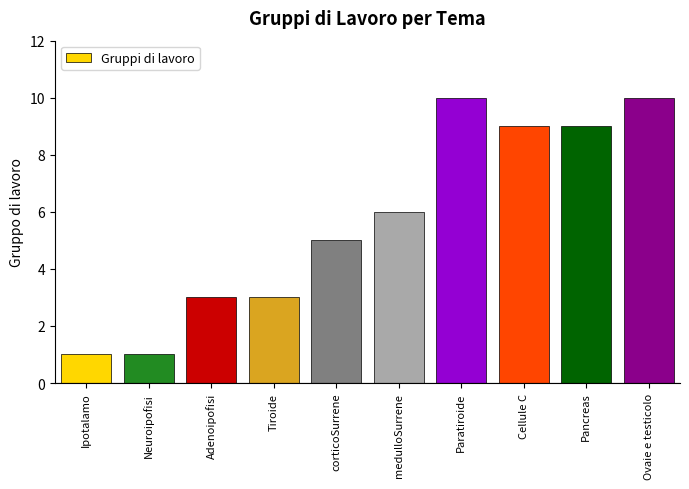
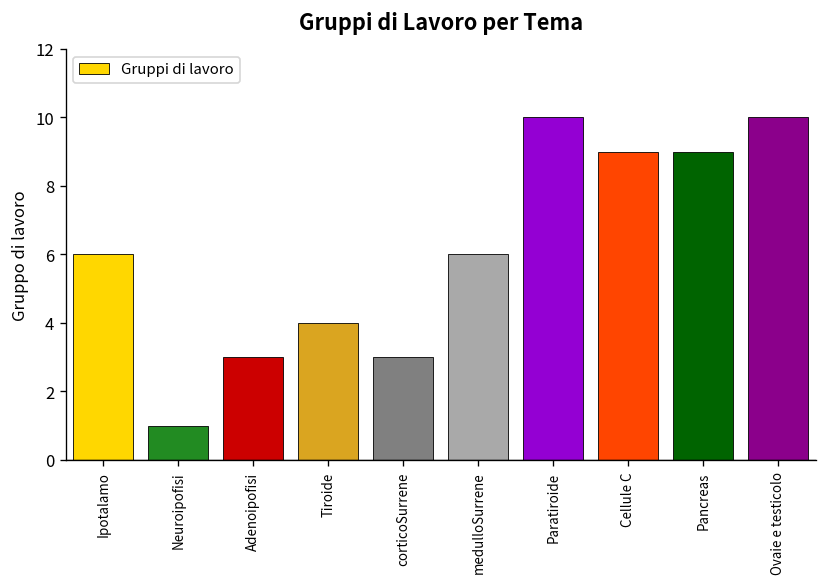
  {
-   "Ipotalamo": 1,
+   "Ipotalamo": 6,
    "Neuroipofisi": 1,
    "Adenoipofisi": 3,
-   "Tiroide": 3,
-   "corticoSurrene": 5,
+   "Tiroide": 4,
+   "corticoSurrene": 3,
    "medulloSurrene": 6,
    "Paratiroide": 10,
    "Cellule C": 9,
    "Pancreas": 9,
    "Ovaie e testicolo": 10
  }
